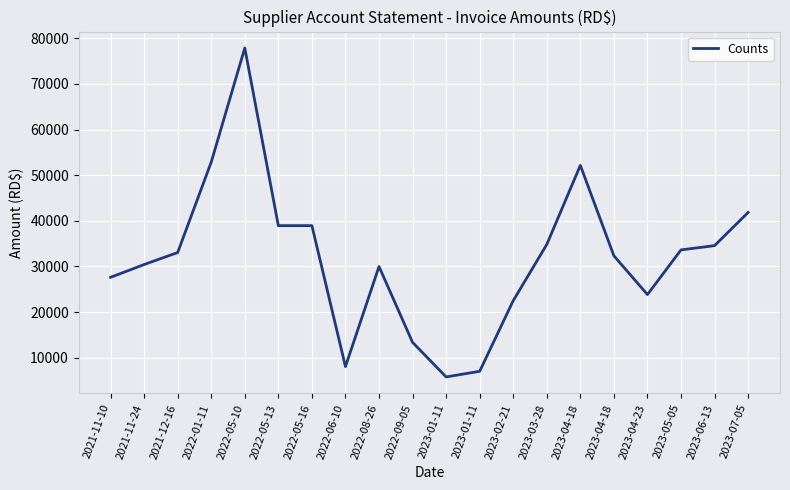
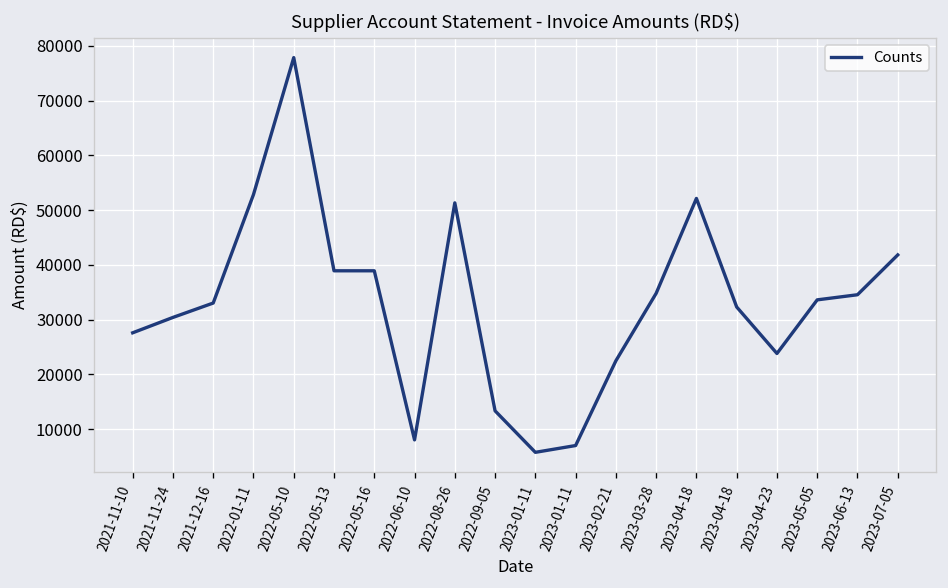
  {
    "2021-11-10": 28000,
    "2021-11-24": 30000,
    "2021-12-16": 33000,
    "2022-01-11": 53000,
    "2022-05-10": 78000,
    "2022-05-13": 39000,
    "2022-05-16": 39000,
    "2022-06-10": 8000,
-   "2022-08-26": 30000,
+   "2022-08-26": 51000,
    "2022-09-05": 13000,
    "2023-02-21": 23000,
    "2023-03-28": 35000,
    "2023-04-23": 24000,
    "2023-05-05": 34000,
    "2023-06-13": 35000,
    "2023-07-05": 42000
  }
